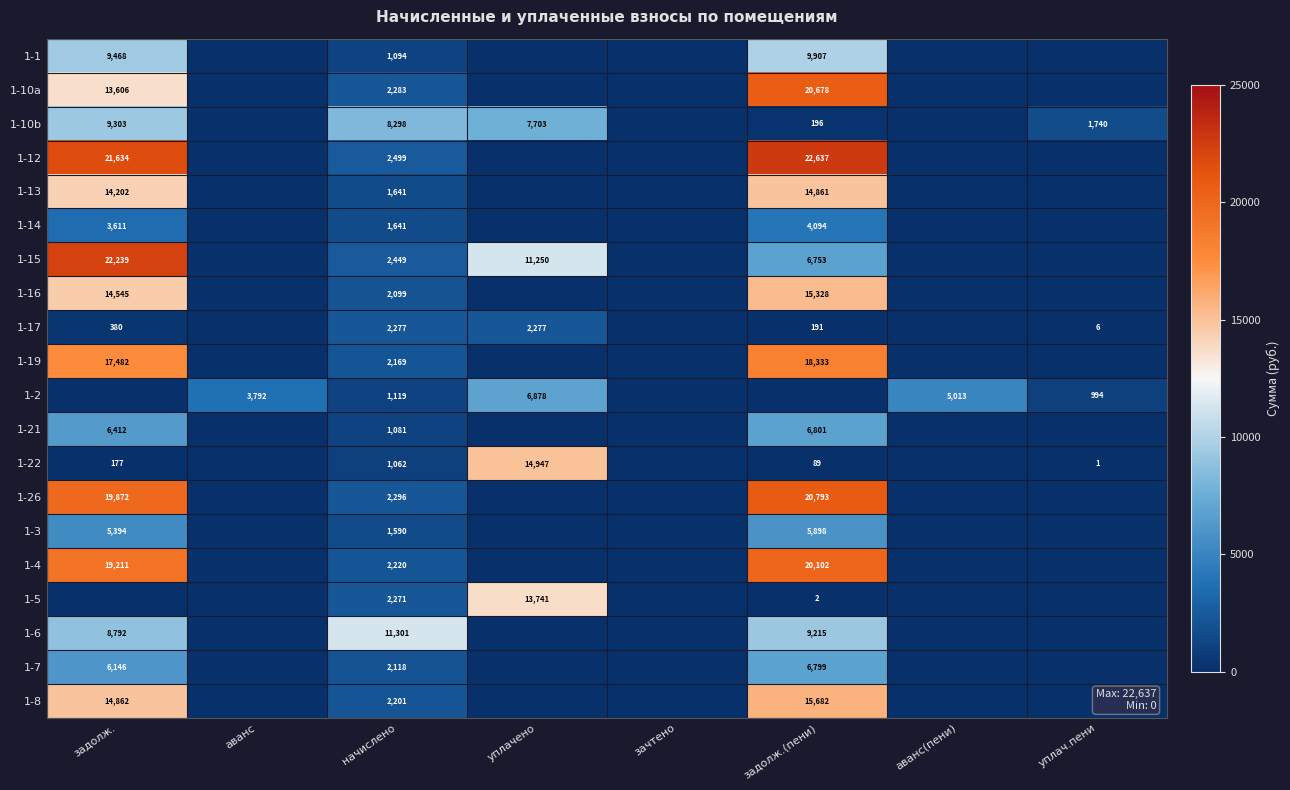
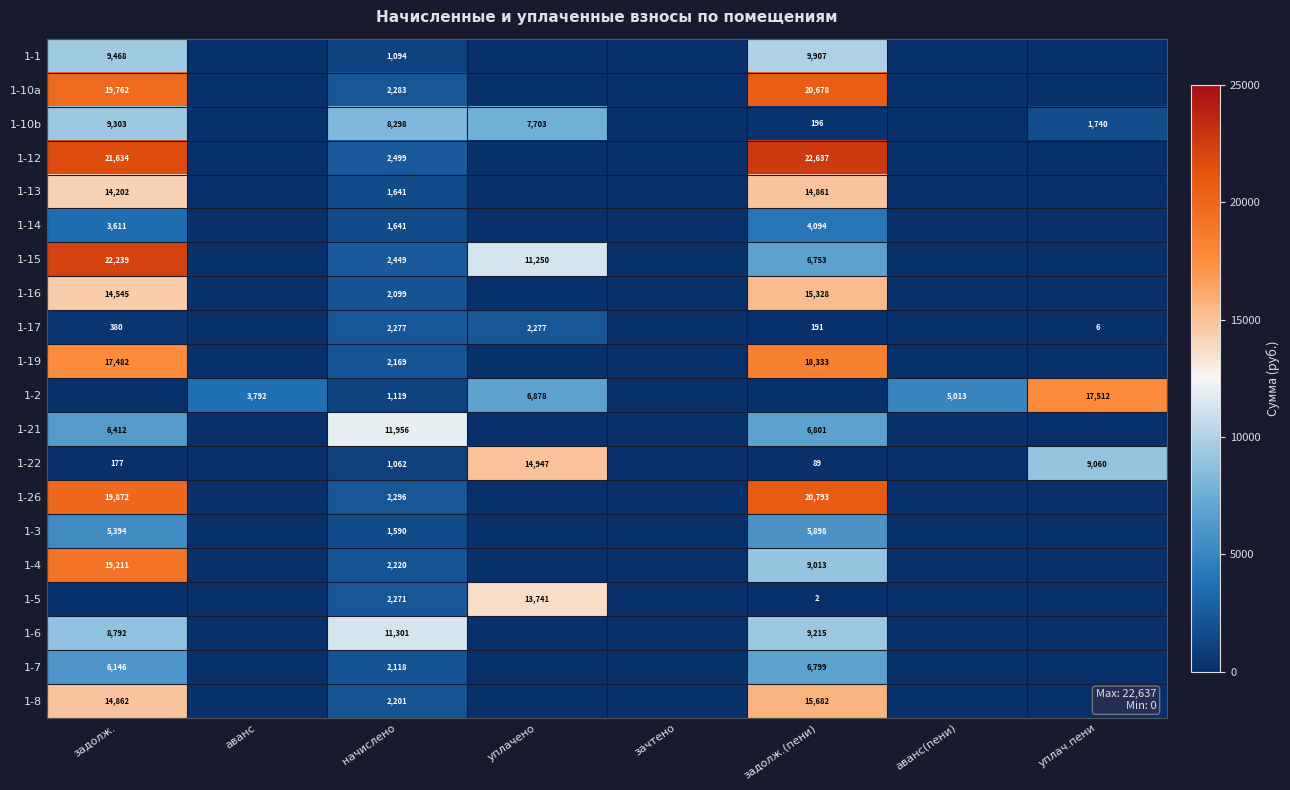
  {
    "1-1": {
      "задолж.": "9,468",
      "начислено": "1,094",
      "задолж.(пени)": "9,907"
    },
    "1-10a": {
-     "задолж.": "13,606",
+     "задолж.": "19,762",
      "начислено": "2,283",
      "задолж.(пени)": "20,678"
    },
    "1-10b": {
      "задолж.": "9,303",
      "начислено": "8,298",
      "уплачено": "7,703",
      "задолж.(пени)": "196",
      "уплач.пени": "1,740"
    },
    "1-12": {
      "задолж.": "21,634",
      "начислено": "2,499",
      "задолж.(пени)": "22,637"
    },
    "1-13": {
      "задолж.": "14,202",
      "начислено": "1,641",
      "задолж.(пени)": "14,861"
    },
    "1-14": {
      "задолж.": "3,611",
      "начислено": "1,641",
      "задолж.(пени)": "4,094"
    },
    "1-15": {
      "задолж.": "22,239",
      "начислено": "2,449",
      "уплачено": "11,250",
      "задолж.(пени)": "6,753"
    },
    "1-16": {
      "задолж.": "14,545",
      "начислено": "2,099",
      "задолж.(пени)": "15,328"
    },
    "1-17": {
      "задолж.": "380",
      "начислено": "2,277",
      "уплачено": "2,277",
      "задолж.(пени)": "191",
      "уплач.пени": "6"
    },
    "1-19": {
      "задолж.": "17,482",
      "начислено": "2,169",
      "задолж.(пени)": "18,333"
    },
    "1-2": {
      "аванс": "3,792",
      "начислено": "1,119",
      "уплачено": "6,878",
      "аванс(пени)": "5,013",
-     "уплач.пени": "994"
+     "уплач.пени": "17,512"
    },
    "1-21": {
      "задолж.": "6,412",
-     "начислено": "1,081",
+     "начислено": "11,956",
      "задолж.(пени)": "6,801"
    },
    "1-22": {
      "задолж.": "177",
      "начислено": "1,062",
      "уплачено": "14,947",
      "задолж.(пени)": "89",
-     "уплач.пени": "1"
+     "уплач.пени": "9,060"
    },
    "1-26": {
      "задолж.": "19,872",
      "начислено": "2,296",
      "задолж.(пени)": "20,793"
    },
    "1-3": {
      "задолж.": "5,394",
      "начислено": "1,590",
      "задолж.(пени)": "5,898"
    },
    "1-4": {
      "задолж.": "19,211",
      "начислено": "2,220",
-     "задолж.(пени)": "20,102"
+     "задолж.(пени)": "9,013"
    },
    "1-5": {
      "начислено": "2,271",
      "уплачено": "13,741",
      "задолж.(пени)": "2"
    },
    "1-6": {
      "задолж.": "8,792",
      "начислено": "11,301",
      "задолж.(пени)": "9,215"
    },
    "1-7": {
      "задолж.": "6,146",
      "начислено": "2,118",
      "задолж.(пени)": "6,799"
    },
    "1-8": {
      "задолж.": "14,862",
      "начислено": "2,201",
      "задолж.(пени)": "15,682"
    }
  }
